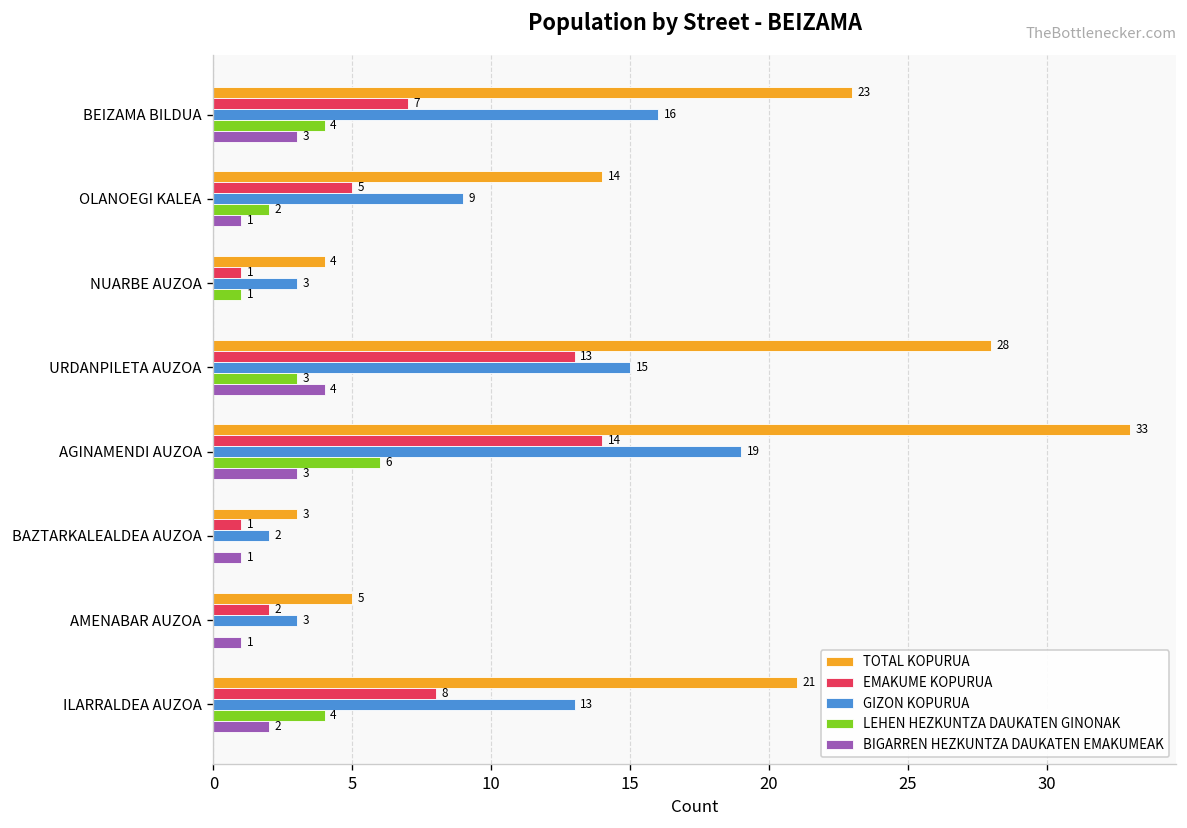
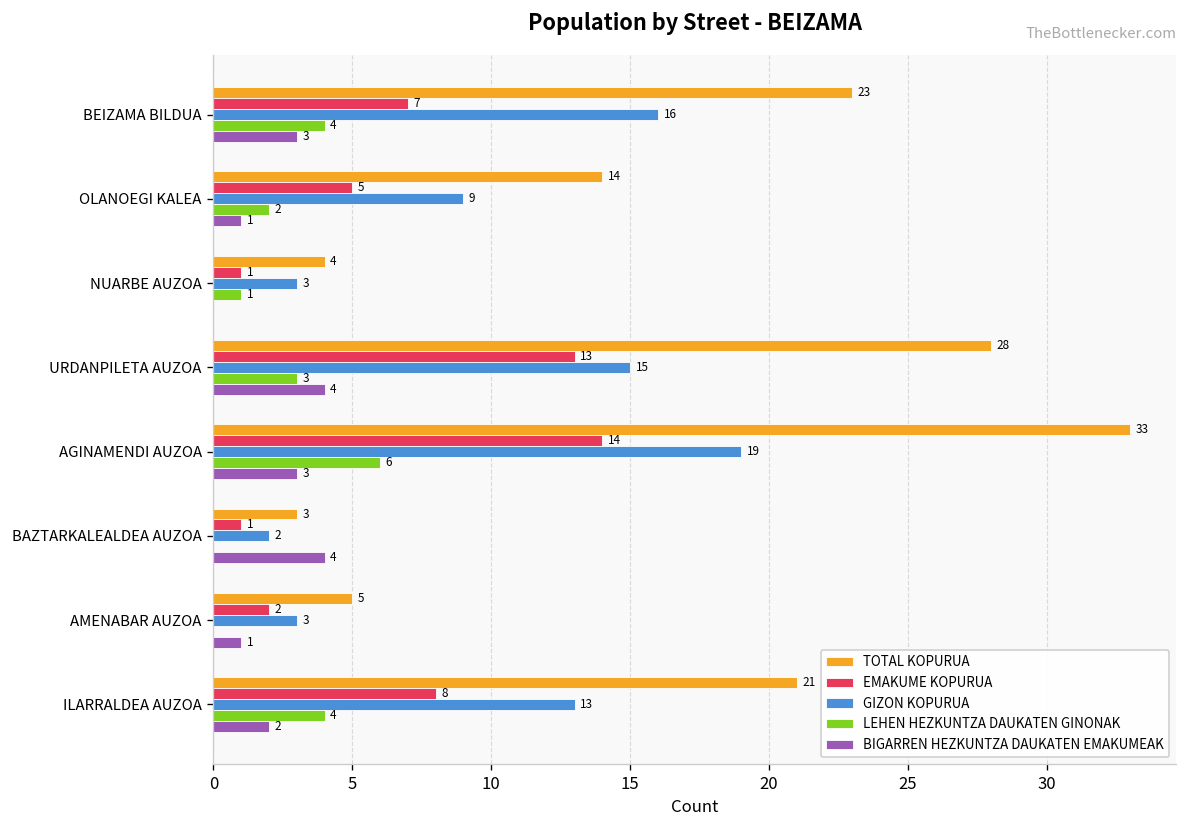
  {
    "TOTAL KOPURUA": {
      "BEIZAMA BILDUA": 23,
      "OLANOEGI KALEA": 14,
      "NUARBE AUZOA": 4,
      "URDANPILETA AUZOA": 28,
      "AGINAMENDI AUZOA": 33,
      "BAZTARKALEALDEA AUZOA": 3,
      "AMENABAR AUZOA": 5,
      "ILARRALDEA AUZOA": 21
    },
    "EMAKUME KOPURUA": {
      "BEIZAMA BILDUA": 7,
      "OLANOEGI KALEA": 5,
      "NUARBE AUZOA": 1,
      "URDANPILETA AUZOA": 13,
      "AGINAMENDI AUZOA": 14,
      "BAZTARKALEALDEA AUZOA": 1,
      "AMENABAR AUZOA": 2,
      "ILARRALDEA AUZOA": 8
    },
    "GIZON KOPURUA": {
      "BEIZAMA BILDUA": 16,
      "OLANOEGI KALEA": 9,
      "NUARBE AUZOA": 3,
      "URDANPILETA AUZOA": 15,
      "AGINAMENDI AUZOA": 19,
      "BAZTARKALEALDEA AUZOA": 2,
      "AMENABAR AUZOA": 3,
      "ILARRALDEA AUZOA": 13
    },
    "LEHEN HEZKUNTZA DAUKATEN GINONAK": {
      "BEIZAMA BILDUA": 4,
      "OLANOEGI KALEA": 2,
      "NUARBE AUZOA": 1,
      "URDANPILETA AUZOA": 3,
      "AGINAMENDI AUZOA": 6,
      "ILARRALDEA AUZOA": 4
    },
    "BIGARREN HEZKUNTZA DAUKATEN EMAKUMEAK": {
      "BEIZAMA BILDUA": 3,
      "OLANOEGI KALEA": 1,
      "URDANPILETA AUZOA": 4,
      "AGINAMENDI AUZOA": 3,
-     "BAZTARKALEALDEA AUZOA": 1,
+     "BAZTARKALEALDEA AUZOA": 4,
      "AMENABAR AUZOA": 1,
      "ILARRALDEA AUZOA": 2
    }
  }
